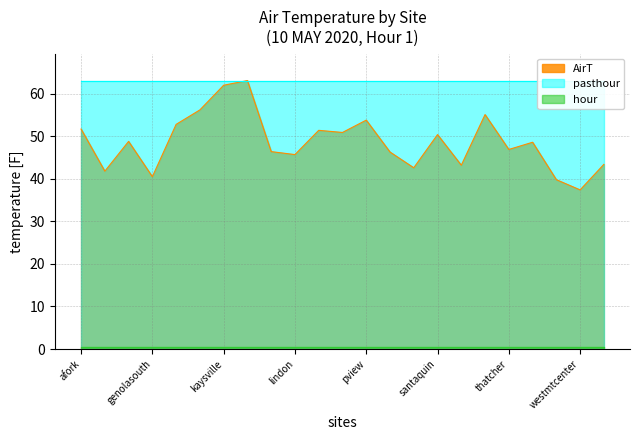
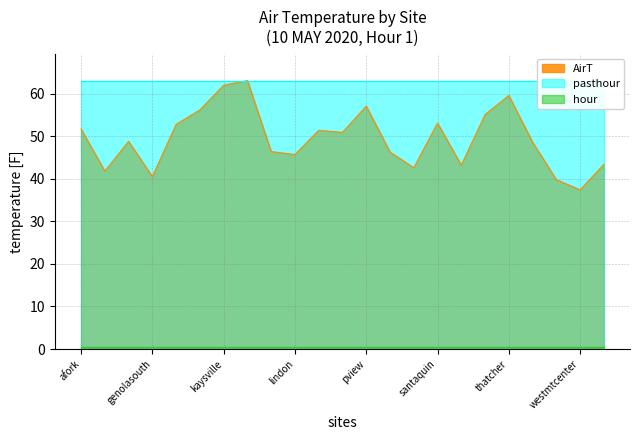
  {
    "AirT": {
      "afork": 52,
      "genolasouth": 41,
      "kaysville": 62,
      "lindon": 46,
-     "pview": 54,
-     "santaquin": 50,
-     "thatcher": 47,
+     "pview": 57,
+     "santaquin": 53,
+     "thatcher": 60,
      "westmtcenter": 37
    },
    "pasthour": {
      "afork": 63,
      "genolasouth": 63,
      "kaysville": 63,
      "lindon": 63,
      "pview": 63,
      "santaquin": 63,
      "thatcher": 63
    },
    "hour": {
      "afork": 1,
      "genolasouth": 1,
      "kaysville": 1,
      "lindon": 1,
      "pview": 1,
      "santaquin": 1,
      "thatcher": 1,
      "westmtcenter": 1
    }
  }
